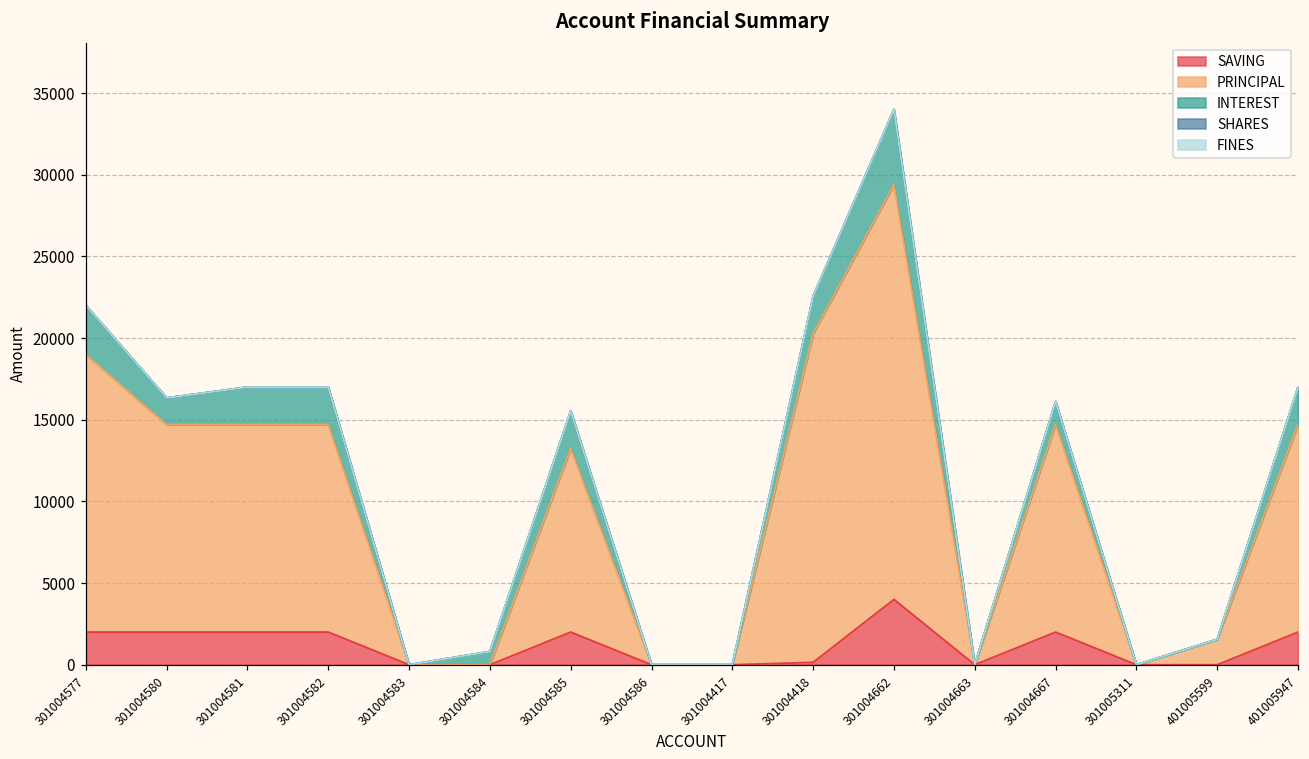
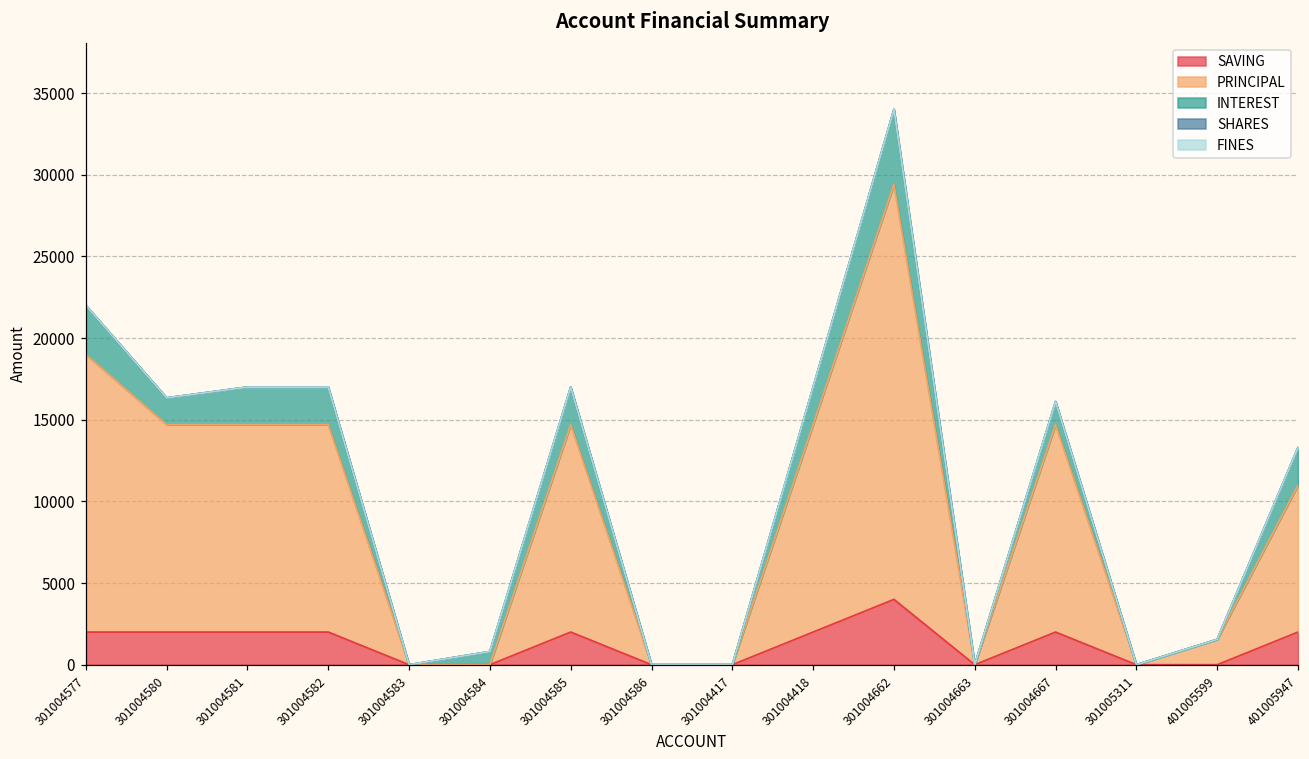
  {
    "SAVING": {
      "301004577": 2000,
      "301004580": 2000,
      "301004581": 2000,
      "301004582": 2000,
      "301004585": 2000,
-     "301004418": 100,
+     "301004418": 2000,
      "301004662": 4000,
      "301004667": 2000,
      "401005599": 0,
      "401005947": 2000
    },
    "PRINCIPAL": {
      "301004577": 17000,
      "301004580": 12700,
      "301004581": 12700,
      "301004582": 12700,
-     "301004585": 11200,
-     "301004418": 20100,
+     "301004585": 12700,
+     "301004418": 12700,
      "301004662": 25400,
      "301004667": 12700,
-     "401005947": 12700
+     "401005947": 9000
    }
  }
